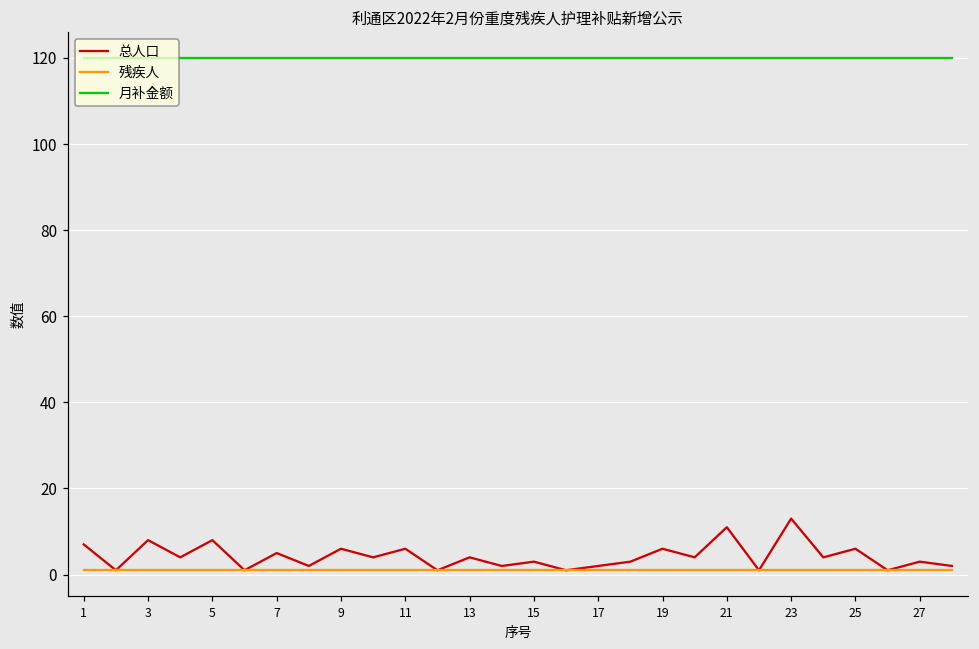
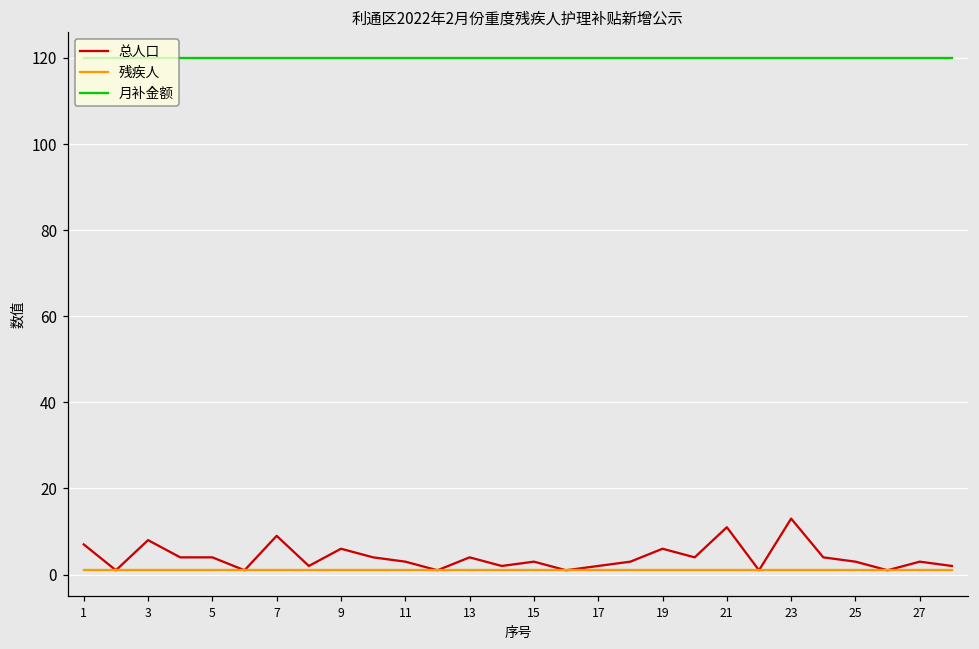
  {
    "总人口": {
      "1": 7,
      "3": 8,
-     "5": 8,
-     "7": 5,
+     "5": 4,
+     "7": 9,
      "9": 6,
-     "11": 6,
+     "11": 3,
      "13": 4,
      "15": 3,
      "17": 2,
      "19": 6,
      "21": 11,
      "23": 13,
-     "25": 6,
+     "25": 3,
      "27": 3
    },
    "残疾人": {
      "1": 1,
      "3": 1,
      "5": 1,
      "7": 1,
      "9": 1,
      "11": 1,
      "13": 1,
      "15": 1,
      "17": 1,
      "19": 1,
      "21": 1,
      "23": 1,
      "25": 1,
      "27": 1
    },
    "月补金额": {
      "5": 120,
      "7": 120,
      "9": 120,
      "11": 120,
      "13": 120,
      "15": 120,
      "17": 120,
      "19": 120,
      "21": 120,
      "23": 120,
      "25": 120,
      "27": 120
    }
  }
